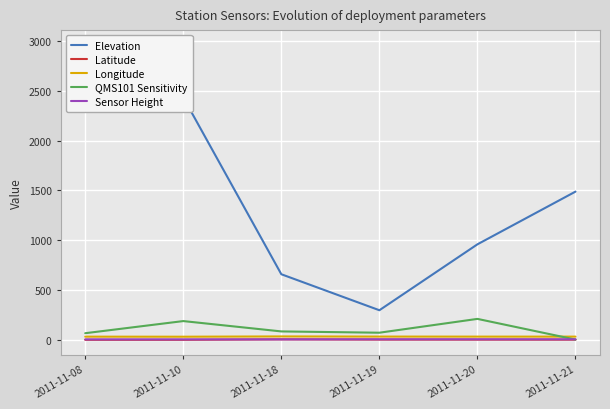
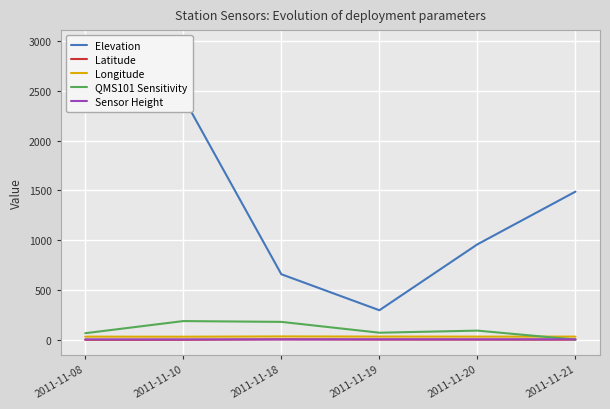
  {
    "Elevation": {
      "2011-11-18": 700,
      "2011-11-19": 300,
      "2011-11-20": 1000,
      "2011-11-21": 1500
    },
    "Longitude": {
      "2011-11-08": 0,
      "2011-11-10": 0,
      "2011-11-18": 0,
      "2011-11-19": 0,
      "2011-11-20": 0,
      "2011-11-21": 0
    },
    "QMS101 Sensitivity": {
      "2011-11-08": 100,
      "2011-11-10": 200,
-     "2011-11-18": 100,
+     "2011-11-18": 200,
      "2011-11-19": 100,
-     "2011-11-20": 200
+     "2011-11-20": 100
    }
  }
